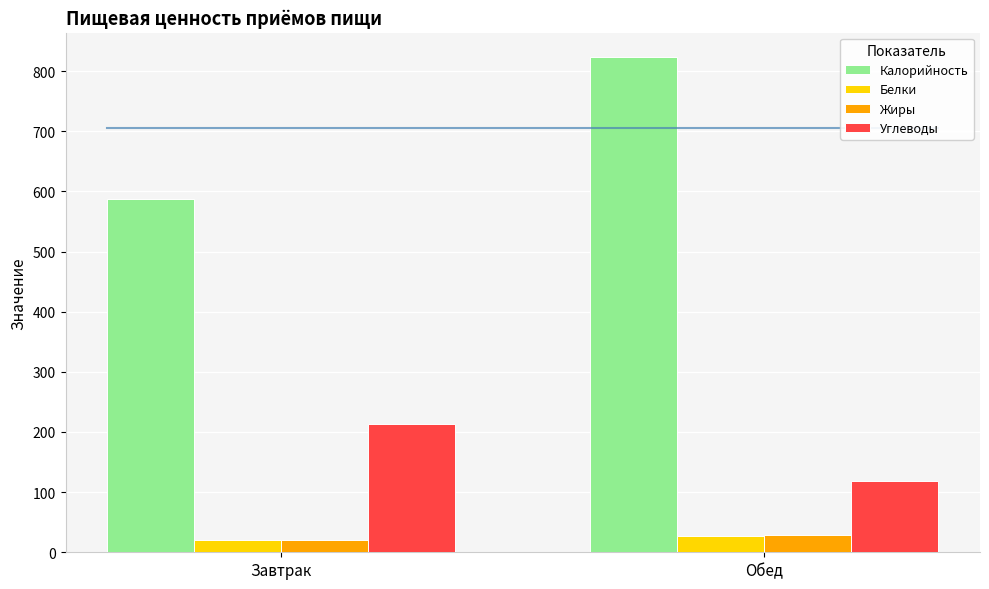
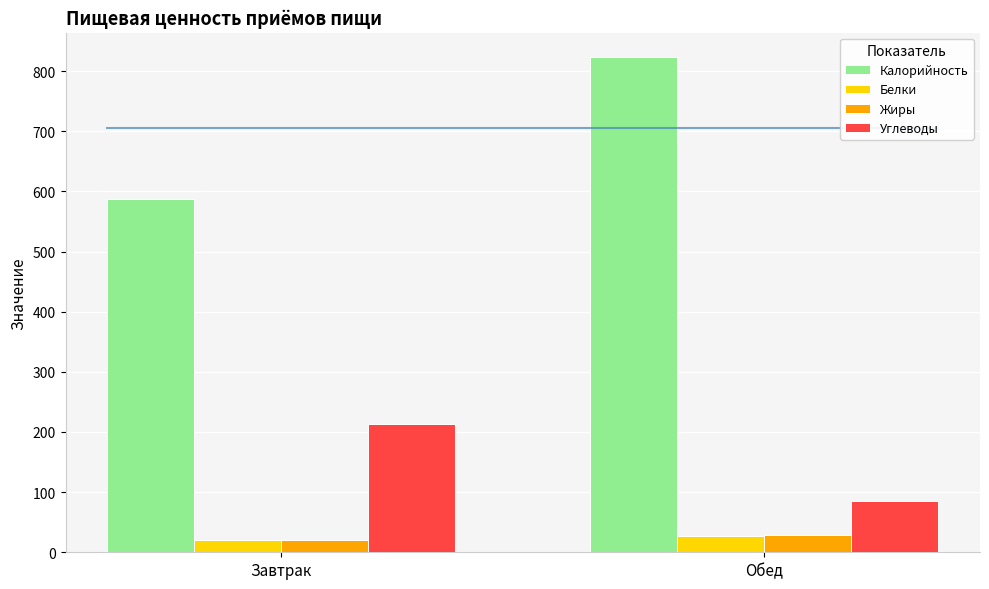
  {
    "Калорийность": {
      "Завтрак": 590,
      "Обед": 820
    },
    "Углеводы": {
      "Завтрак": 210,
-     "Обед": 120
+     "Обед": 90
    }
  }
